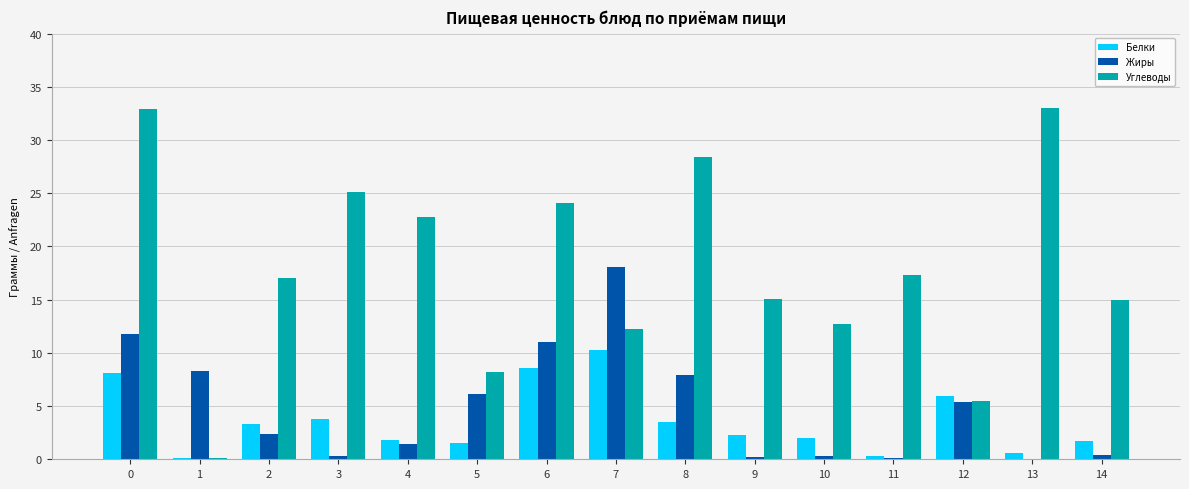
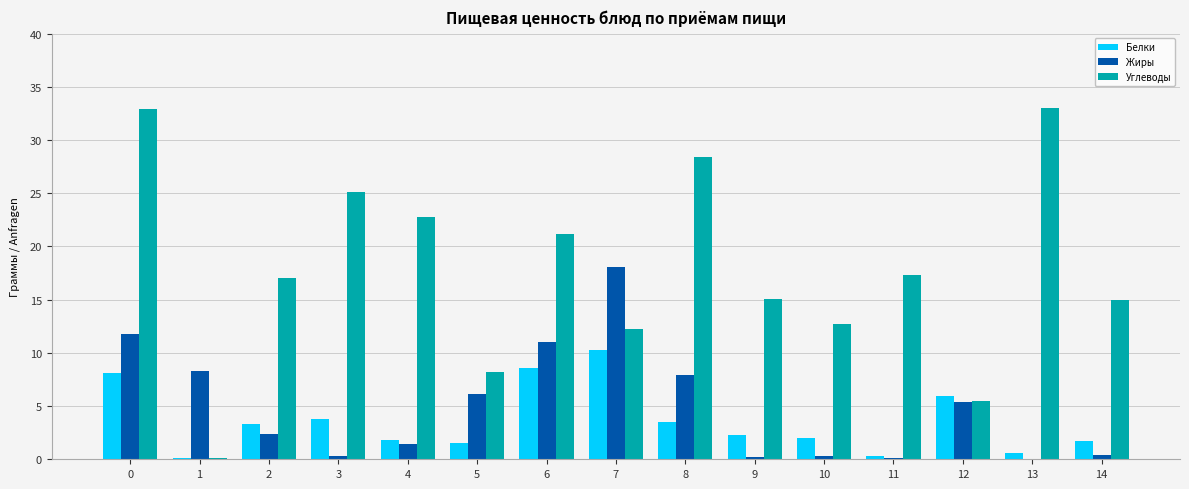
  {
    "Белки": {
      "0": 8.1,
      "2": 3.3,
      "3": 3.8,
      "4": 1.8,
      "5": 1.5,
      "6": 8.6,
      "7": 10.3,
      "8": 3.5,
      "9": 2.3,
      "10": 2.0,
      "11": 0.3,
      "12": 5.9,
      "13": 0.6,
      "14": 1.7
    },
    "Жиры": {
      "0": 11.8,
      "1": 8.3,
      "2": 2.4,
      "3": 0.3,
      "4": 1.4,
      "5": 6.1,
      "6": 11.0,
      "7": 18.1,
      "8": 7.9,
      "10": 0.3,
      "12": 5.4,
      "13": 0.0,
      "14": 0.4
    },
    "Углеводы": {
      "0": 32.9,
      "2": 17.0,
      "3": 25.1,
      "4": 22.8,
      "5": 8.2,
-     "6": 24.1,
+     "6": 21.2,
      "7": 12.2,
      "8": 28.4,
      "9": 15.1,
      "10": 12.7,
      "11": 17.3,
      "12": 5.5,
      "13": 33.0,
      "14": 15.0
    }
  }
